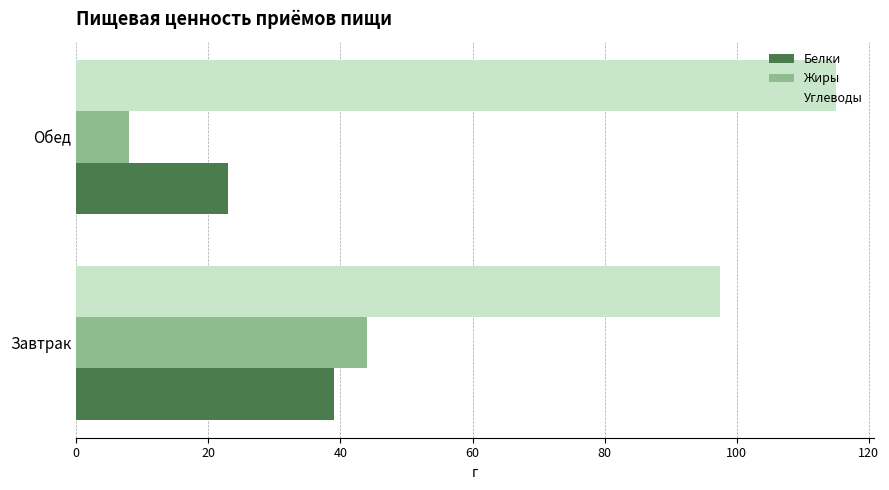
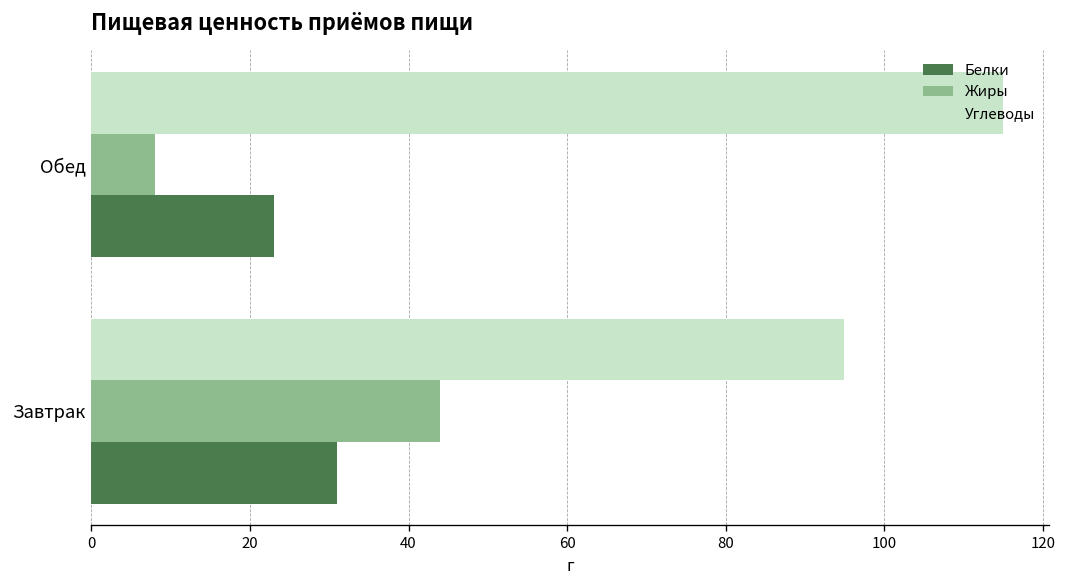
  {
    "Белки": {
      "Обед": 23,
-     "Завтрак": 39
+     "Завтрак": 31
    },
    "Жиры": {
      "Обед": 8,
      "Завтрак": 44
    },
    "Углеводы": {
      "Обед": 115,
-     "Завтрак": 98
+     "Завтрак": 95
    }
  }
